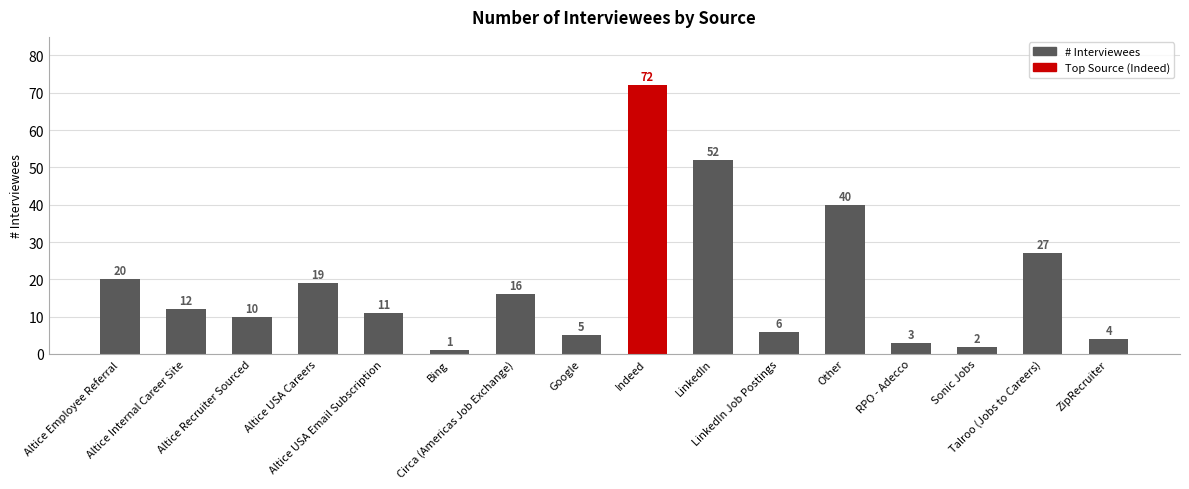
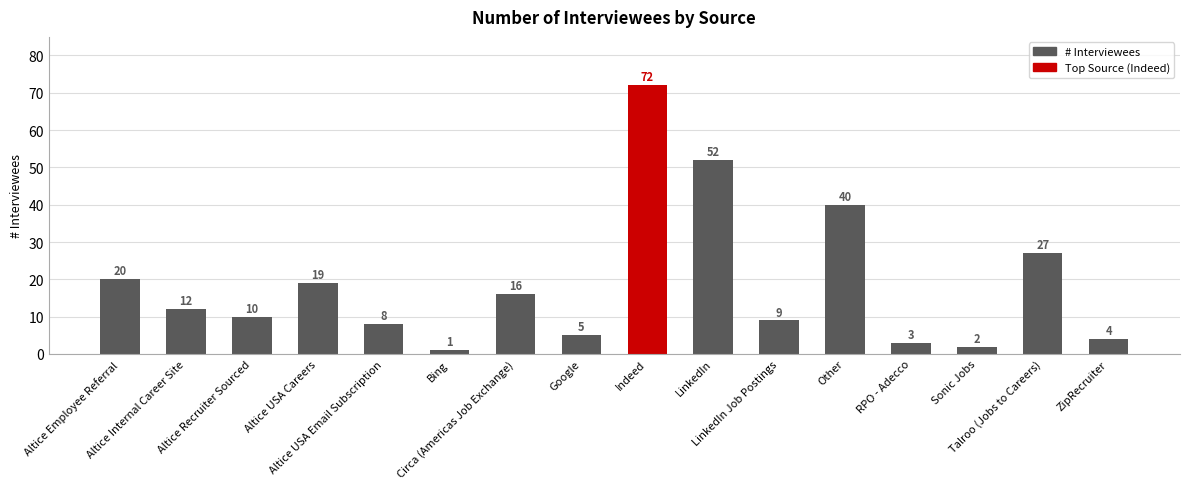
  {
    "Altice Employee Referral": 20,
    "Altice Internal Career Site": 12,
    "Altice Recruiter Sourced": 10,
    "Altice USA Careers": 19,
-   "Altice USA Email Subscription": 11,
+   "Altice USA Email Subscription": 8,
    "Bing": 1,
    "Circa (Americas Job Exchange)": 16,
    "Google": 5,
    "Indeed": 72,
    "LinkedIn": 52,
-   "LinkedIn Job Postings": 6,
+   "LinkedIn Job Postings": 9,
    "Other": 40,
    "RPO - Adecco": 3,
    "Sonic Jobs": 2,
    "Talroo (Jobs to Careers)": 27,
    "ZipRecruiter": 4
  }
